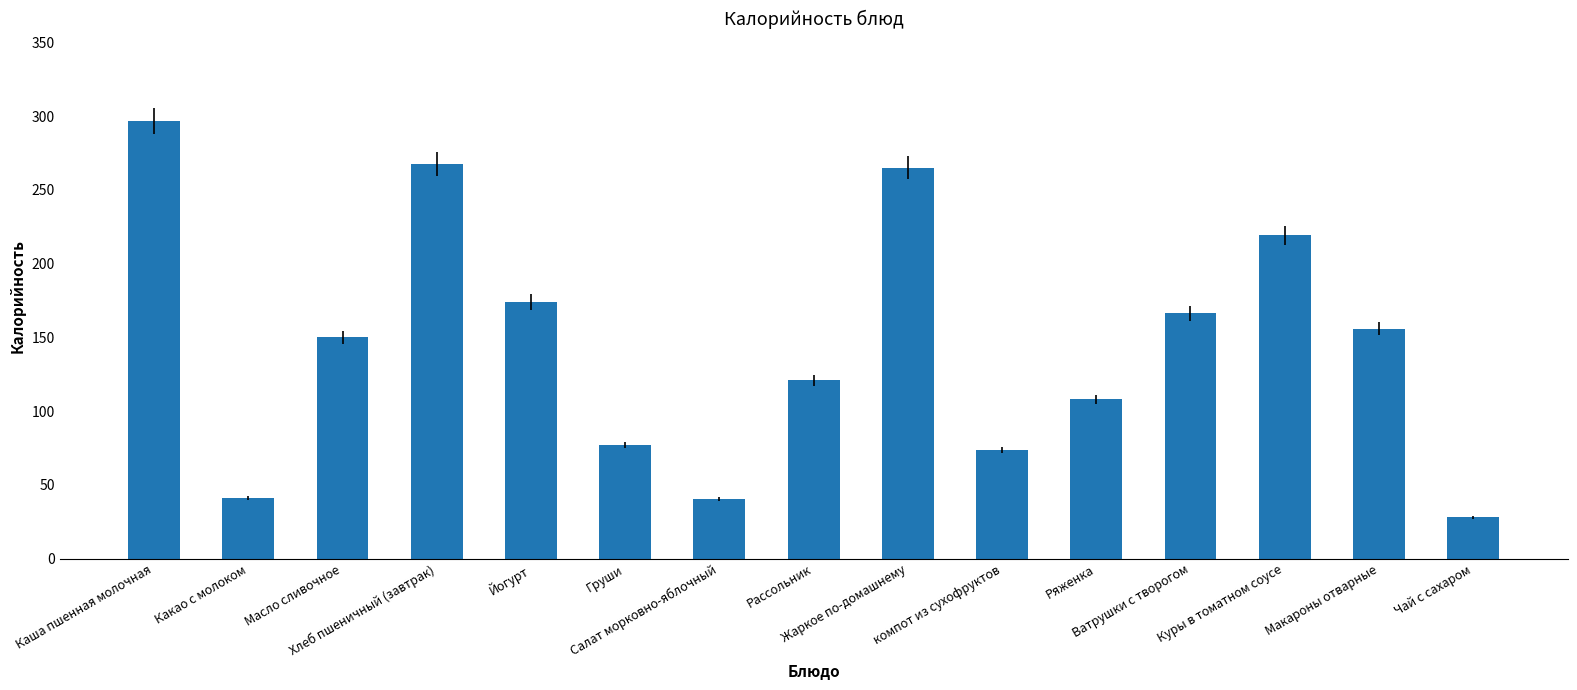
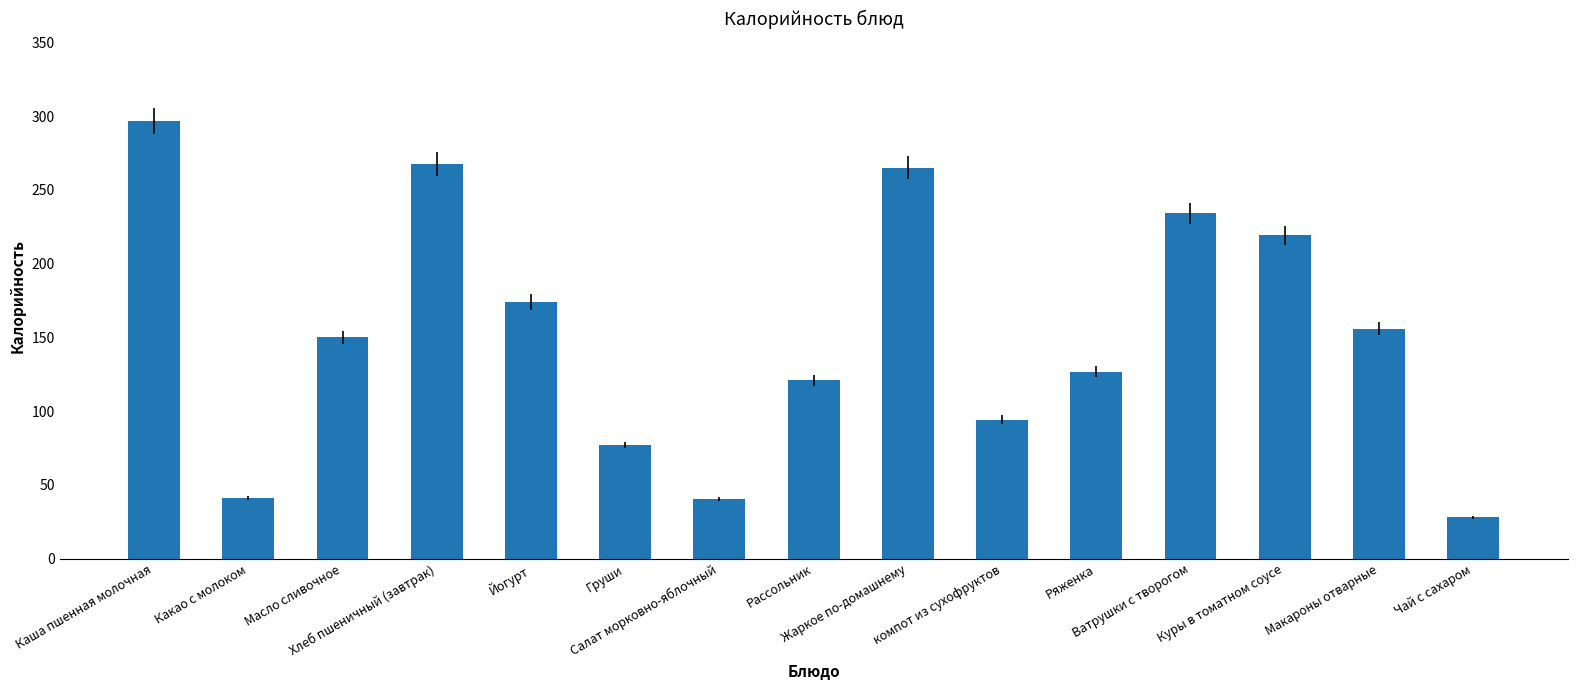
  {
    "Каша пшенная молочная": 297,
    "Какао с молоком": 41,
    "Масло сливочное": 150,
    "Хлеб пшеничный (завтрак)": 268,
    "Йогурт": 174,
    "Груши": 77,
    "Салат морковно-яблочный": 40,
    "Рассольник": 121,
    "Жаркое по-домашнему": 265,
-   "компот из сухофруктов": 74,
-   "Ряженка": 108,
-   "Ватрушки с творогом": 166,
+   "компот из сухофруктов": 94,
+   "Ряженка": 127,
+   "Ватрушки с творогом": 234,
    "Куры в томатном соусе": 219,
    "Макароны отварные": 156,
    "Чай с сахаром": 28
  }
